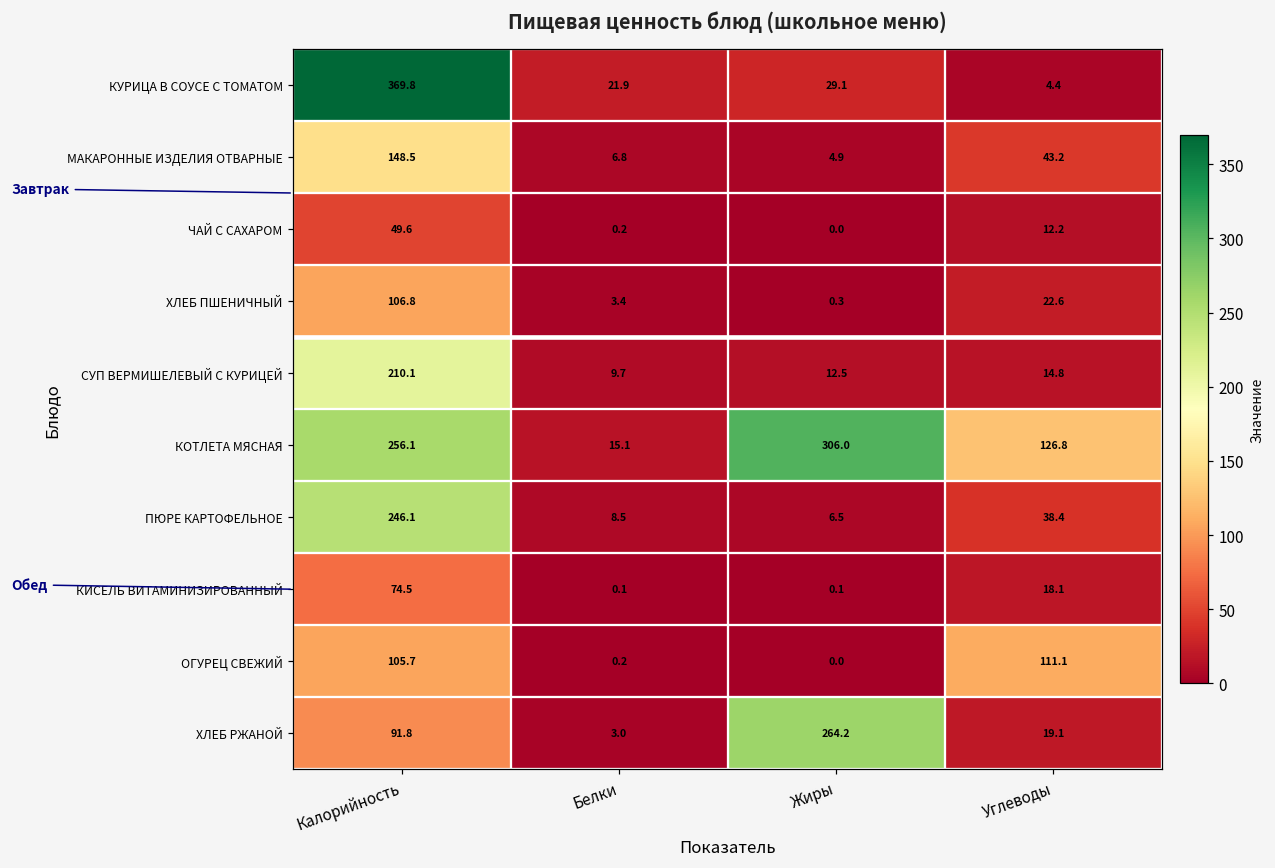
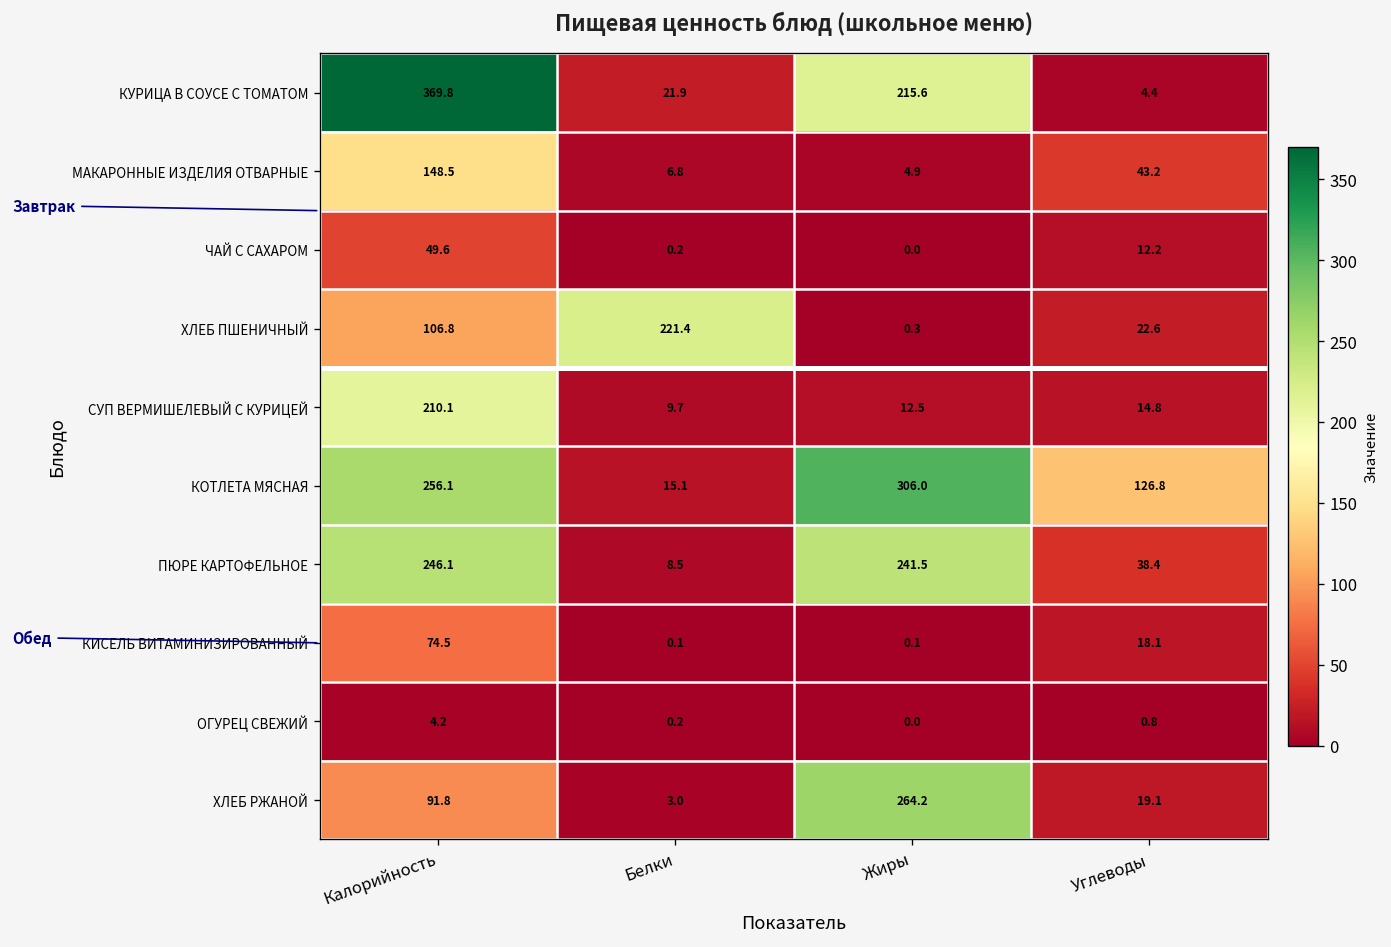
  {
    "КУРИЦА В СОУСЕ С ТОМАТОМ": {
      "Калорийность": 369.8,
      "Белки": 21.9,
-     "Жиры": 29.1,
+     "Жиры": 215.6,
      "Углеводы": 4.4
    },
    "МАКАРОННЫЕ ИЗДЕЛИЯ ОТВАРНЫЕ": {
      "Калорийность": 148.5,
      "Белки": 6.8,
      "Жиры": 4.9,
      "Углеводы": 43.2
    },
    "ЧАЙ С САХАРОМ": {
      "Калорийность": 49.6,
      "Белки": 0.2,
      "Жиры": 0.0,
      "Углеводы": 12.2
    },
    "ХЛЕБ ПШЕНИЧНЫЙ": {
      "Калорийность": 106.8,
-     "Белки": 3.4,
+     "Белки": 221.4,
      "Жиры": 0.3,
      "Углеводы": 22.6
    },
    "СУП ВЕРМИШЕЛЕВЫЙ С КУРИЦЕЙ": {
      "Калорийность": 210.1,
      "Белки": 9.7,
      "Жиры": 12.5,
      "Углеводы": 14.8
    },
    "КОТЛЕТА МЯСНАЯ": {
      "Калорийность": 256.1,
      "Белки": 15.1,
      "Жиры": 306.0,
      "Углеводы": 126.8
    },
    "ПЮРЕ КАРТОФЕЛЬНОЕ": {
      "Калорийность": 246.1,
      "Белки": 8.5,
-     "Жиры": 6.5,
+     "Жиры": 241.5,
      "Углеводы": 38.4
    },
    "КИСЕЛЬ ВИТАМИНИЗИРОВАННЫЙ": {
      "Калорийность": 74.5,
      "Белки": 0.1,
      "Жиры": 0.1,
      "Углеводы": 18.1
    },
    "ОГУРЕЦ СВЕЖИЙ": {
-     "Калорийность": 105.7,
+     "Калорийность": 4.2,
      "Белки": 0.2,
      "Жиры": 0.0,
-     "Углеводы": 111.1
+     "Углеводы": 0.8
    },
    "ХЛЕБ РЖАНОЙ": {
      "Калорийность": 91.8,
      "Белки": 3.0,
      "Жиры": 264.2,
      "Углеводы": 19.1
    }
  }
